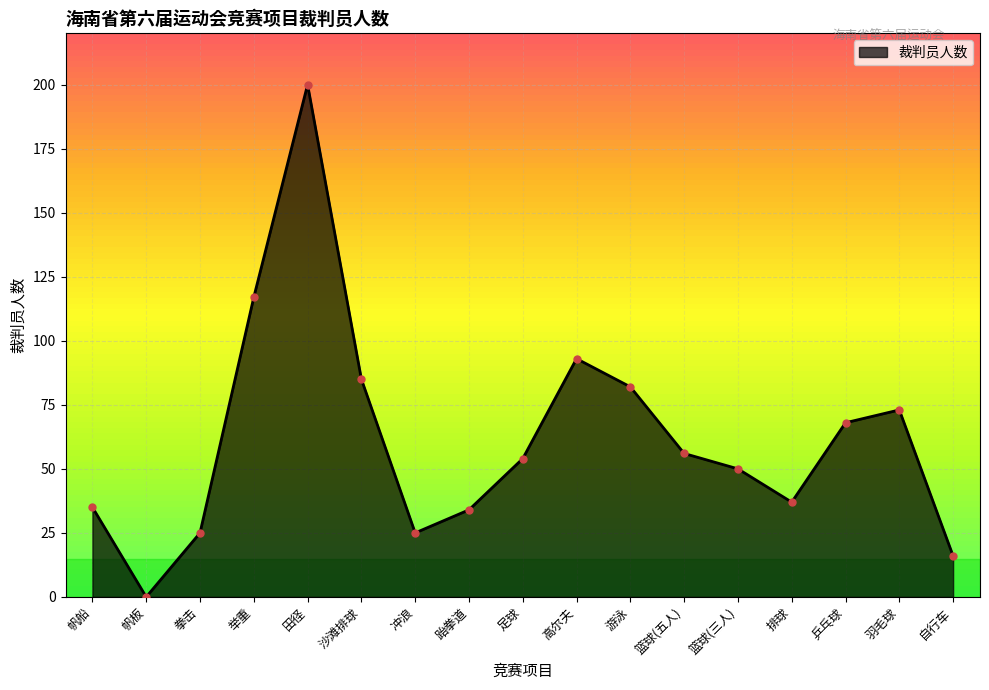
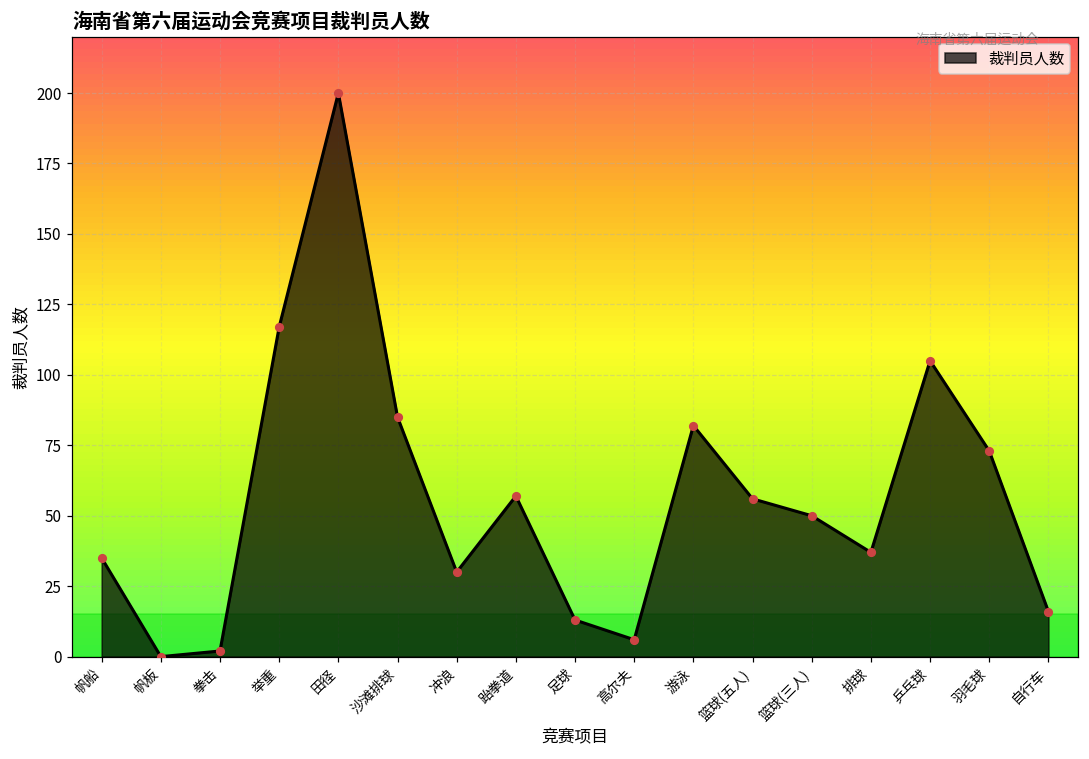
  {
    "帆船": 35,
    "帆板": 0,
-   "拳击": 25,
+   "拳击": 2,
    "举重": 117,
    "田径": 200,
    "沙滩排球": 85,
-   "冲浪": 25,
-   "跆拳道": 34,
-   "足球": 54,
-   "高尔夫": 93,
+   "冲浪": 30,
+   "跆拳道": 57,
+   "足球": 13,
+   "高尔夫": 6,
    "游泳": 82,
    "篮球(五人)": 56,
    "篮球(三人)": 50,
    "排球": 37,
-   "乒乓球": 68,
+   "乒乓球": 105,
    "羽毛球": 73,
    "自行车": 16
  }
